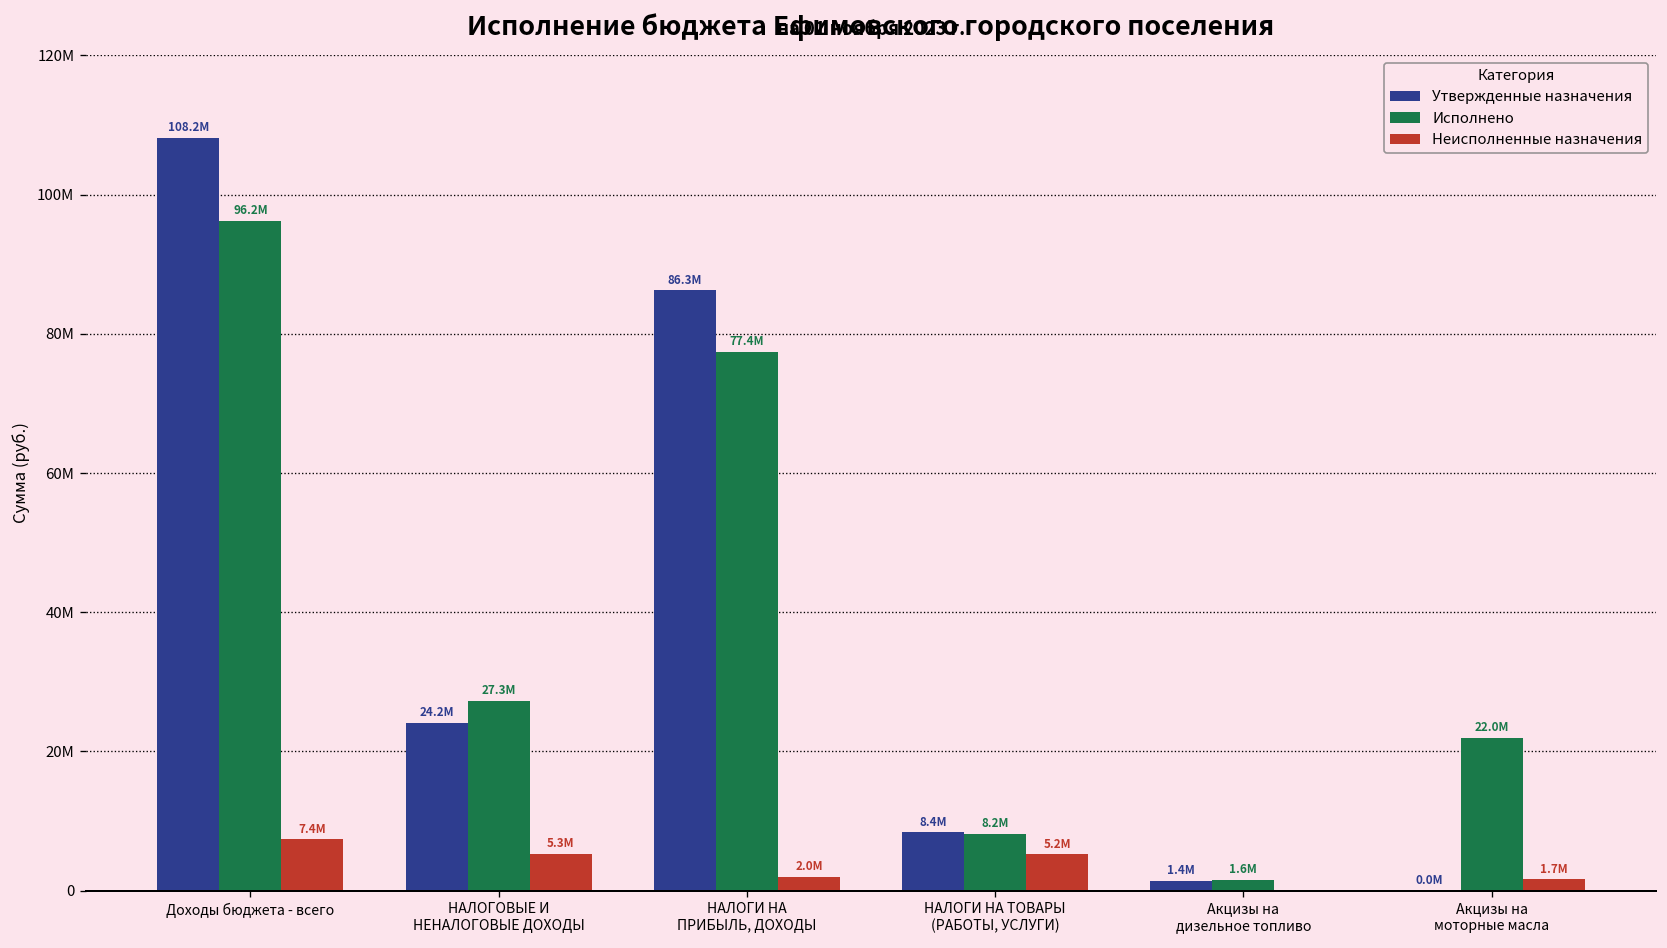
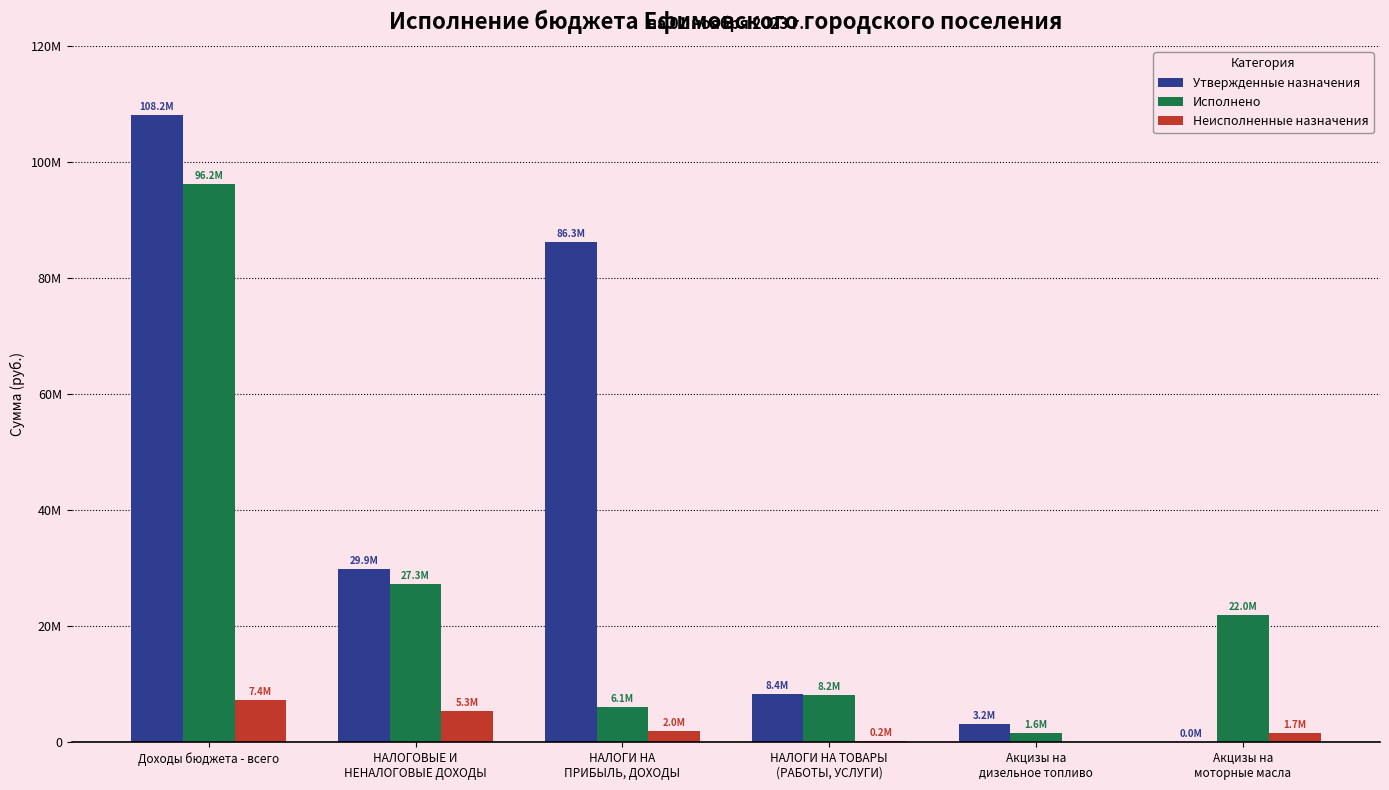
  {
    "Утвержденные назначения": {
      "Доходы бюджета - всего": "108.2M",
-     "НАЛОГОВЫЕ И НЕНАЛОГОВЫЕ ДОХОДЫ": "24.2M",
+     "НАЛОГОВЫЕ И НЕНАЛОГОВЫЕ ДОХОДЫ": "29.9M",
      "НАЛОГИ НА ПРИБЫЛЬ, ДОХОДЫ": "86.3M",
      "НАЛОГИ НА ТОВАРЫ (РАБОТЫ, УСЛУГИ)": "8.4M",
-     "Акцизы на дизельное топливо": "1.4M"
+     "Акцизы на дизельное топливо": "3.2M"
    },
    "Исполнено": {
      "Доходы бюджета - всего": "96.2M",
      "НАЛОГОВЫЕ И НЕНАЛОГОВЫЕ ДОХОДЫ": "27.3M",
-     "НАЛОГИ НА ПРИБЫЛЬ, ДОХОДЫ": "77.4M",
+     "НАЛОГИ НА ПРИБЫЛЬ, ДОХОДЫ": "6.1M",
      "НАЛОГИ НА ТОВАРЫ (РАБОТЫ, УСЛУГИ)": "8.2M",
      "Акцизы на дизельное топливо": "1.6M",
      "Акцизы на моторные масла": "22.0M"
    },
    "Неисполненные назначения": {
      "Доходы бюджета - всего": "7.4M",
      "НАЛОГОВЫЕ И НЕНАЛОГОВЫЕ ДОХОДЫ": "5.3M",
      "НАЛОГИ НА ПРИБЫЛЬ, ДОХОДЫ": "2.0M",
-     "НАЛОГИ НА ТОВАРЫ (РАБОТЫ, УСЛУГИ)": "5.2M",
+     "НАЛОГИ НА ТОВАРЫ (РАБОТЫ, УСЛУГИ)": "0.2M",
      "Акцизы на моторные масла": "1.7M"
    }
  }
